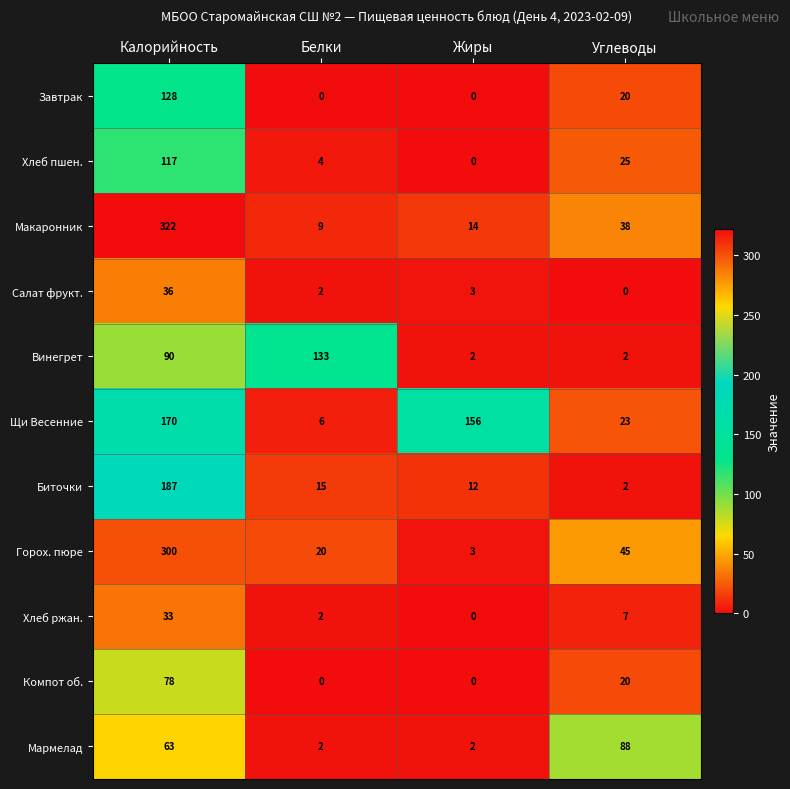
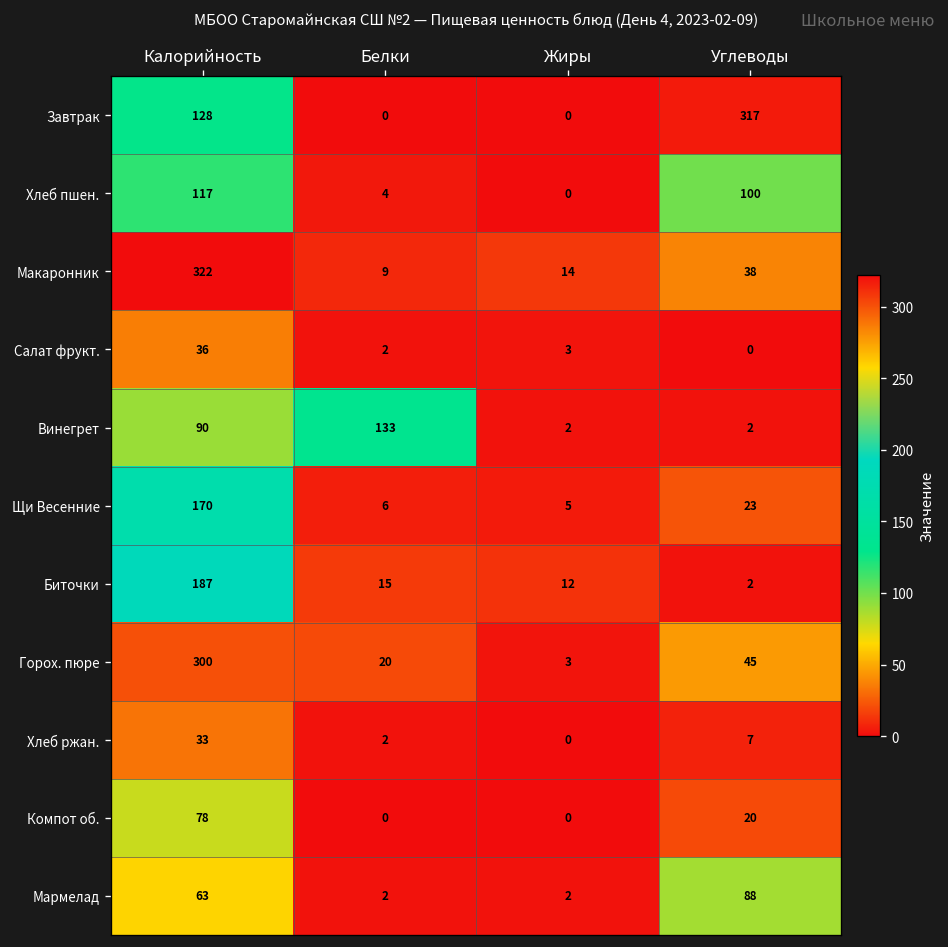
  {
    "Завтрак": {
      "Калорийность": 128,
      "Белки": 0,
      "Жиры": 0,
-     "Углеводы": 20
+     "Углеводы": 317
    },
    "Хлеб пшен.": {
      "Калорийность": 117,
      "Белки": 4,
      "Жиры": 0,
-     "Углеводы": 25
+     "Углеводы": 100
    },
    "Макаронник": {
      "Калорийность": 322,
      "Белки": 9,
      "Жиры": 14,
      "Углеводы": 38
    },
    "Салат фрукт.": {
      "Калорийность": 36,
      "Белки": 2,
      "Жиры": 3,
      "Углеводы": 0
    },
    "Винегрет": {
      "Калорийность": 90,
      "Белки": 133,
      "Жиры": 2,
      "Углеводы": 2
    },
    "Щи Весенние": {
      "Калорийность": 170,
      "Белки": 6,
-     "Жиры": 156,
+     "Жиры": 5,
      "Углеводы": 23
    },
    "Биточки": {
      "Калорийность": 187,
      "Белки": 15,
      "Жиры": 12,
      "Углеводы": 2
    },
    "Горох. пюре": {
      "Калорийность": 300,
      "Белки": 20,
      "Жиры": 3,
      "Углеводы": 45
    },
    "Хлеб ржан.": {
      "Калорийность": 33,
      "Белки": 2,
      "Жиры": 0,
      "Углеводы": 7
    },
    "Компот об.": {
      "Калорийность": 78,
      "Белки": 0,
      "Жиры": 0,
      "Углеводы": 20
    },
    "Мармелад": {
      "Калорийность": 63,
      "Белки": 2,
      "Жиры": 2,
      "Углеводы": 88
    }
  }
